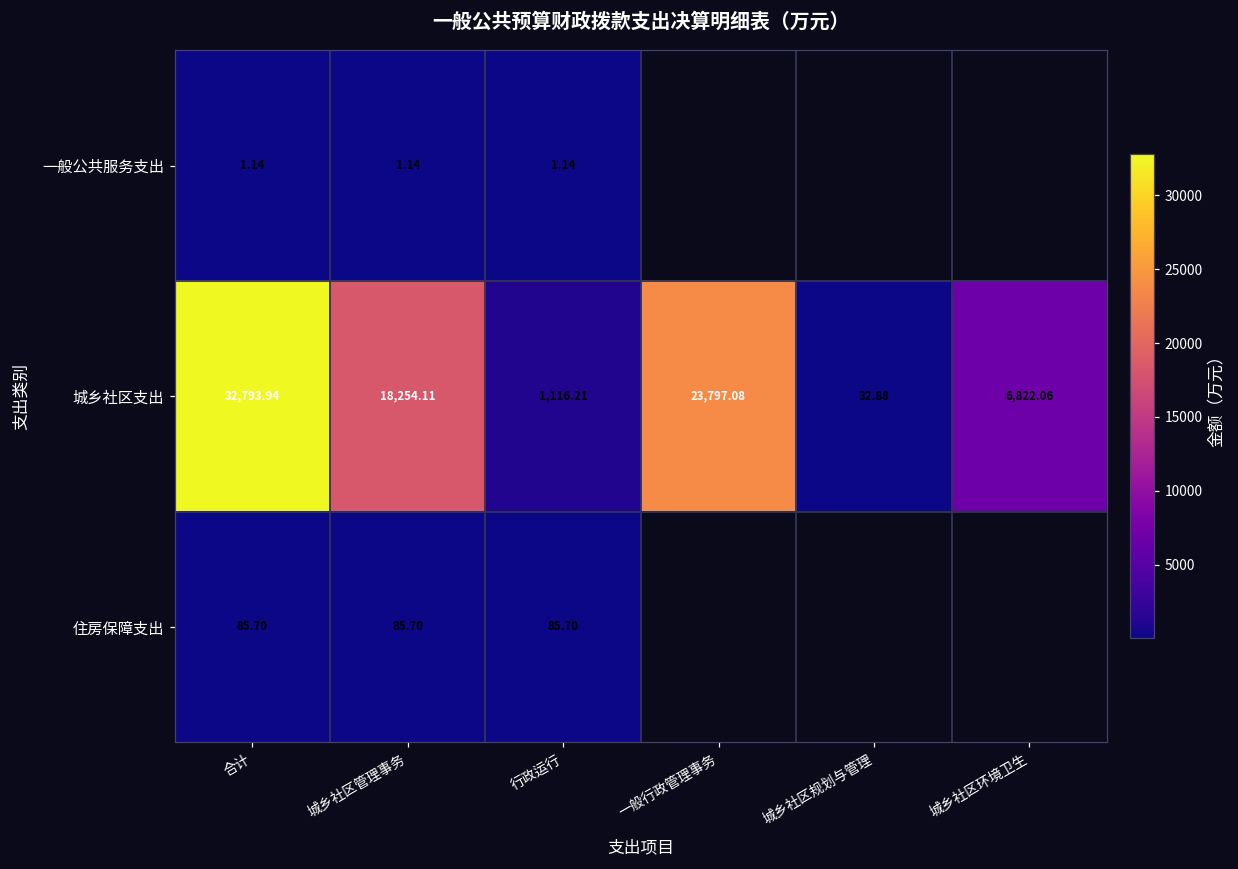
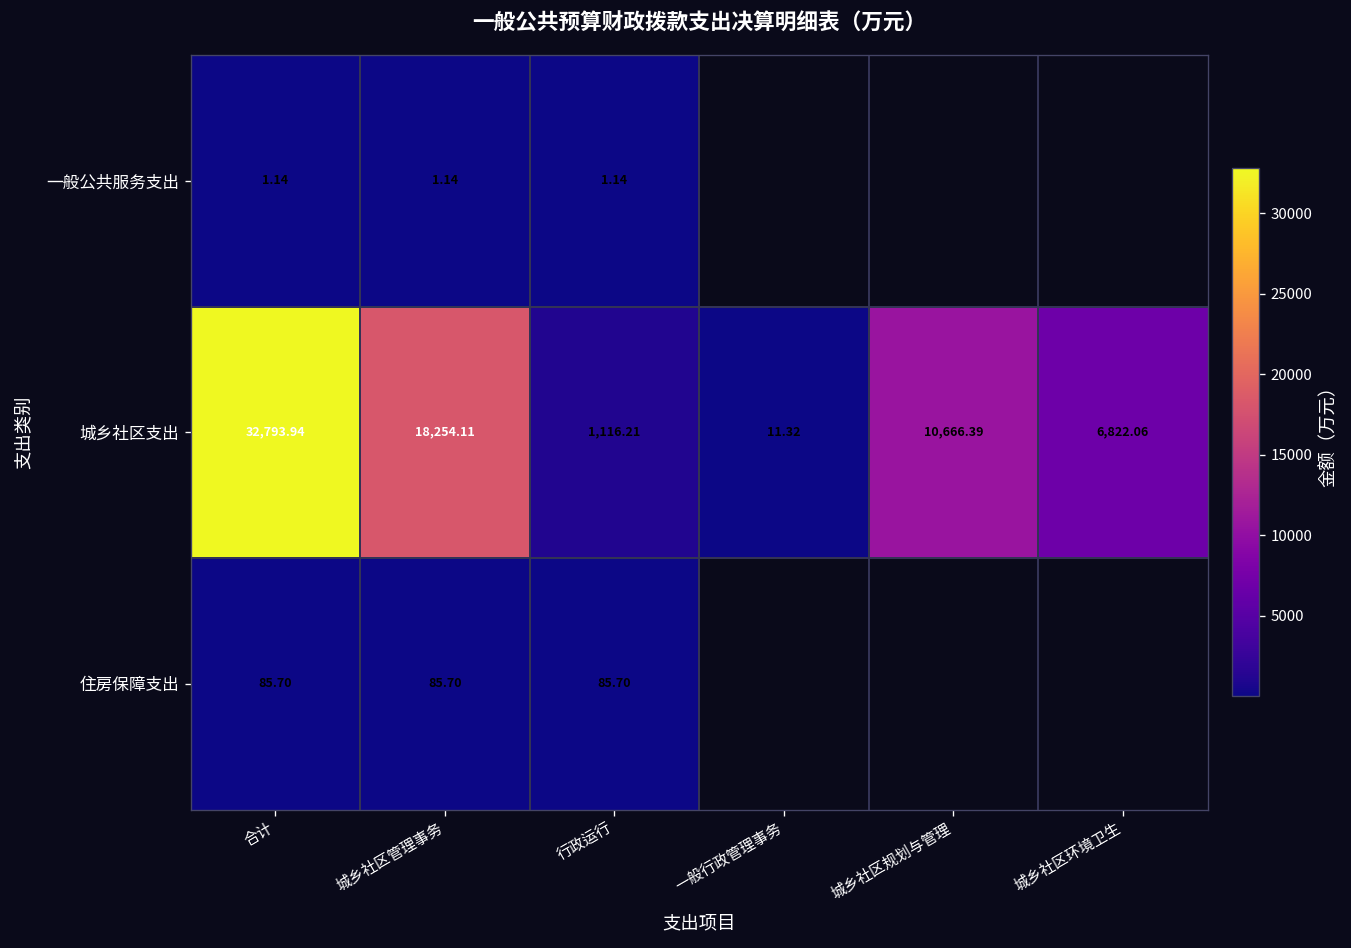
  {
    "一般公共服务支出": {
      "合计": "1.14",
      "城乡社区管理事务": "1.14",
      "行政运行": "1.14"
    },
    "城乡社区支出": {
      "合计": "32,793.94",
      "城乡社区管理事务": "18,254.11",
      "行政运行": "1,116.21",
-     "一般行政管理事务": "23,797.08",
-     "城乡社区规划与管理": "32.88",
+     "一般行政管理事务": "11.32",
+     "城乡社区规划与管理": "10,666.39",
      "城乡社区环境卫生": "6,822.06"
    },
    "住房保障支出": {
      "合计": "85.70",
      "城乡社区管理事务": "85.70",
      "行政运行": "85.70"
    }
  }
